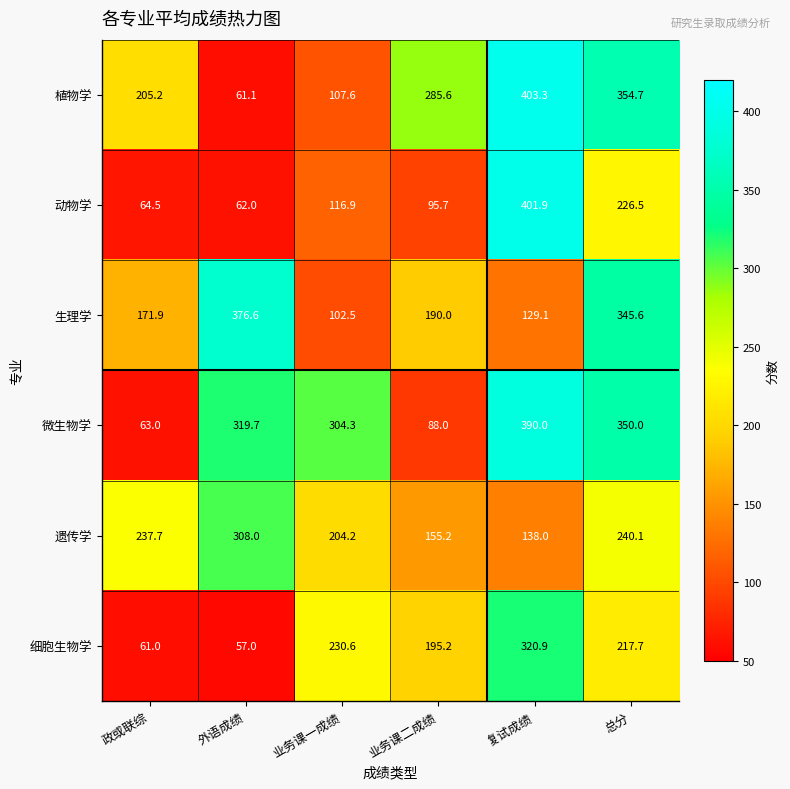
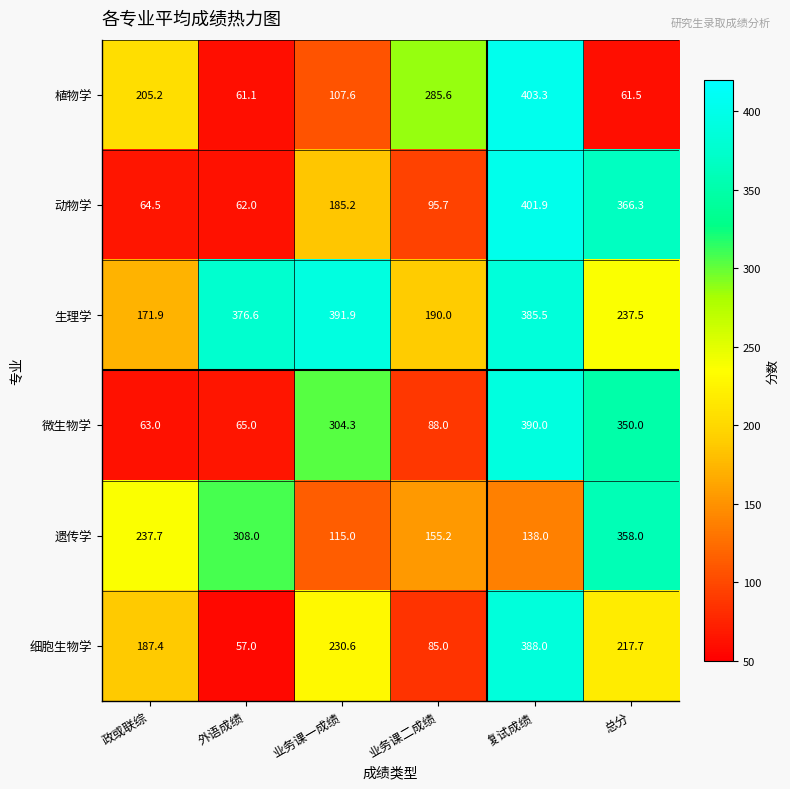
  {
    "植物学": {
      "政或联综": 205.2,
      "外语成绩": 61.1,
      "业务课一成绩": 107.6,
      "业务课二成绩": 285.6,
      "复试成绩": 403.3,
-     "总分": 354.7
+     "总分": 61.5
    },
    "动物学": {
      "政或联综": 64.5,
      "外语成绩": 62.0,
-     "业务课一成绩": 116.9,
+     "业务课一成绩": 185.2,
      "业务课二成绩": 95.7,
      "复试成绩": 401.9,
-     "总分": 226.5
+     "总分": 366.3
    },
    "生理学": {
      "政或联综": 171.9,
      "外语成绩": 376.6,
-     "业务课一成绩": 102.5,
+     "业务课一成绩": 391.9,
      "业务课二成绩": 190.0,
-     "复试成绩": 129.1,
-     "总分": 345.6
+     "复试成绩": 385.5,
+     "总分": 237.5
    },
    "微生物学": {
      "政或联综": 63.0,
-     "外语成绩": 319.7,
+     "外语成绩": 65.0,
      "业务课一成绩": 304.3,
      "业务课二成绩": 88.0,
      "复试成绩": 390.0,
      "总分": 350.0
    },
    "遗传学": {
      "政或联综": 237.7,
      "外语成绩": 308.0,
-     "业务课一成绩": 204.2,
+     "业务课一成绩": 115.0,
      "业务课二成绩": 155.2,
      "复试成绩": 138.0,
-     "总分": 240.1
+     "总分": 358.0
    },
    "细胞生物学": {
-     "政或联综": 61.0,
+     "政或联综": 187.4,
      "外语成绩": 57.0,
      "业务课一成绩": 230.6,
-     "业务课二成绩": 195.2,
-     "复试成绩": 320.9,
+     "业务课二成绩": 85.0,
+     "复试成绩": 388.0,
      "总分": 217.7
    }
  }
